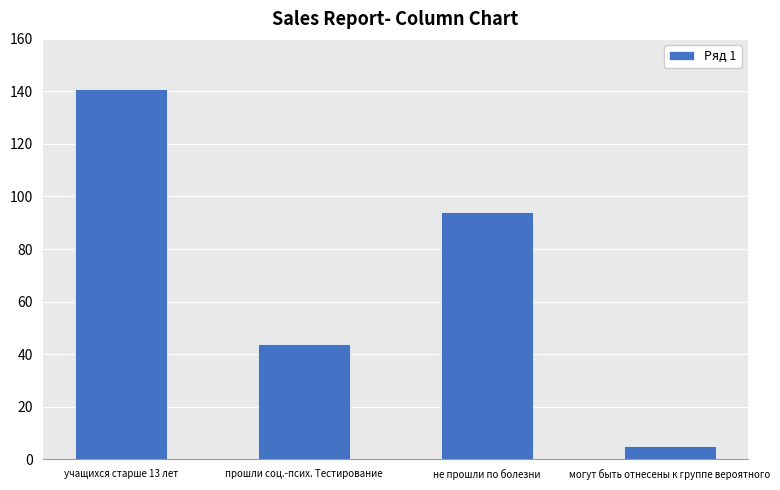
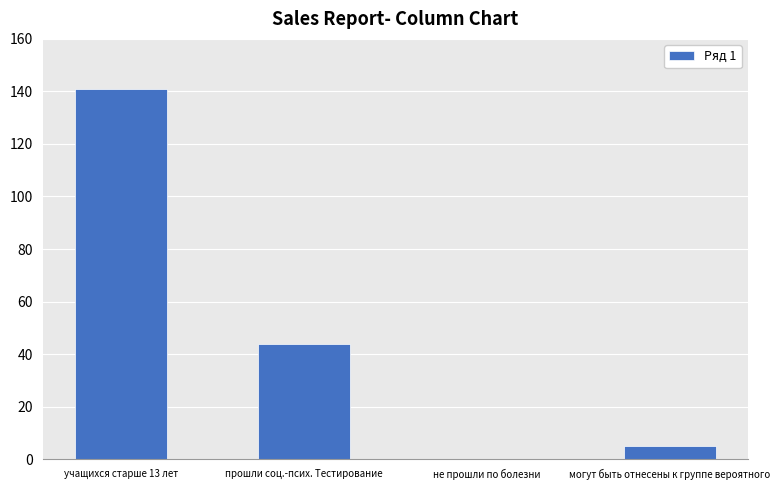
  {
    "учащихся старше 13 лет": 141,
    "прошли соц.-псих. Тестирование": 44,
-   "не прошли по болезни": 94,
+   "не прошли по болезни": 0,
    "могут быть отнесены к группе вероятного": 5
  }
